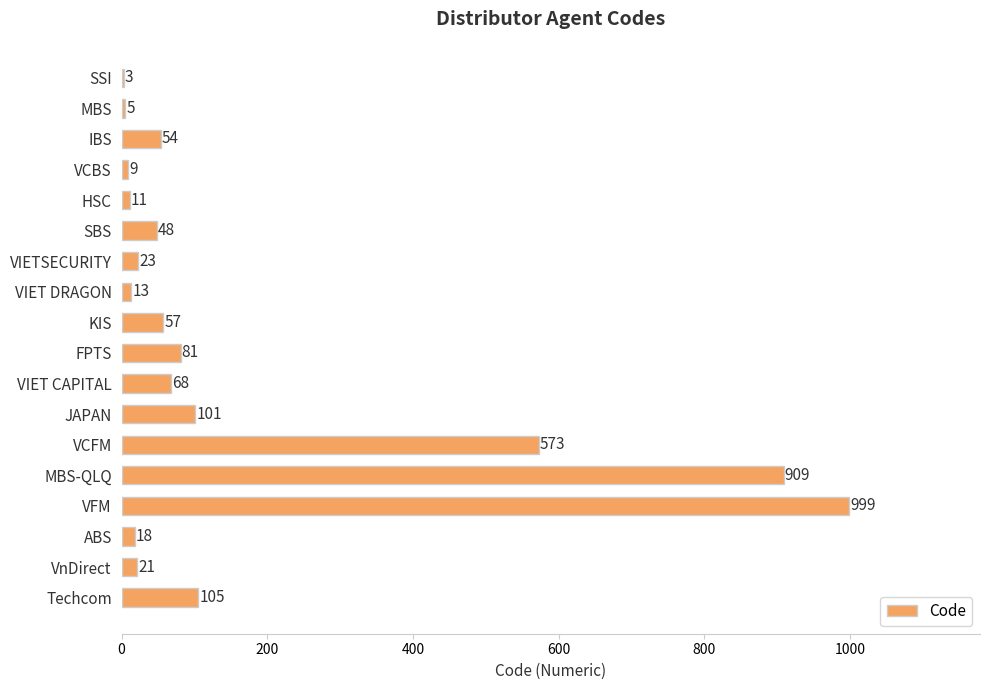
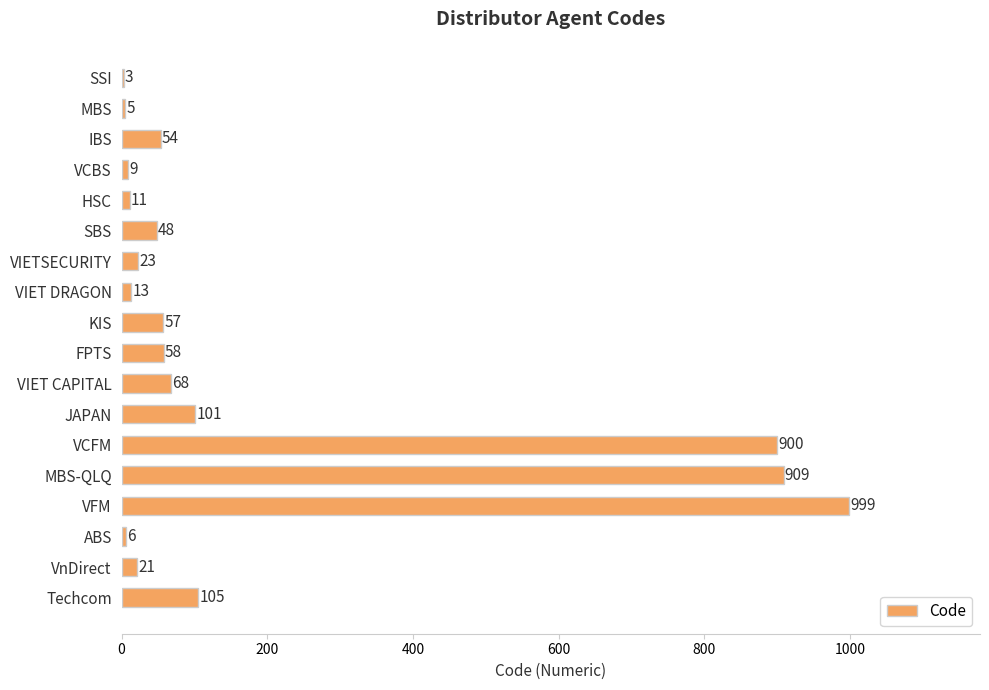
  {
    "SSI": 3,
    "MBS": 5,
    "IBS": 54,
    "VCBS": 9,
    "HSC": 11,
    "SBS": 48,
    "VIETSECURITY": 23,
    "VIET DRAGON": 13,
    "KIS": 57,
-   "FPTS": 81,
+   "FPTS": 58,
    "VIET CAPITAL": 68,
    "JAPAN": 101,
-   "VCFM": 573,
+   "VCFM": 900,
    "MBS-QLQ": 909,
    "VFM": 999,
-   "ABS": 18,
+   "ABS": 6,
    "VnDirect": 21,
    "Techcom": 105
  }
